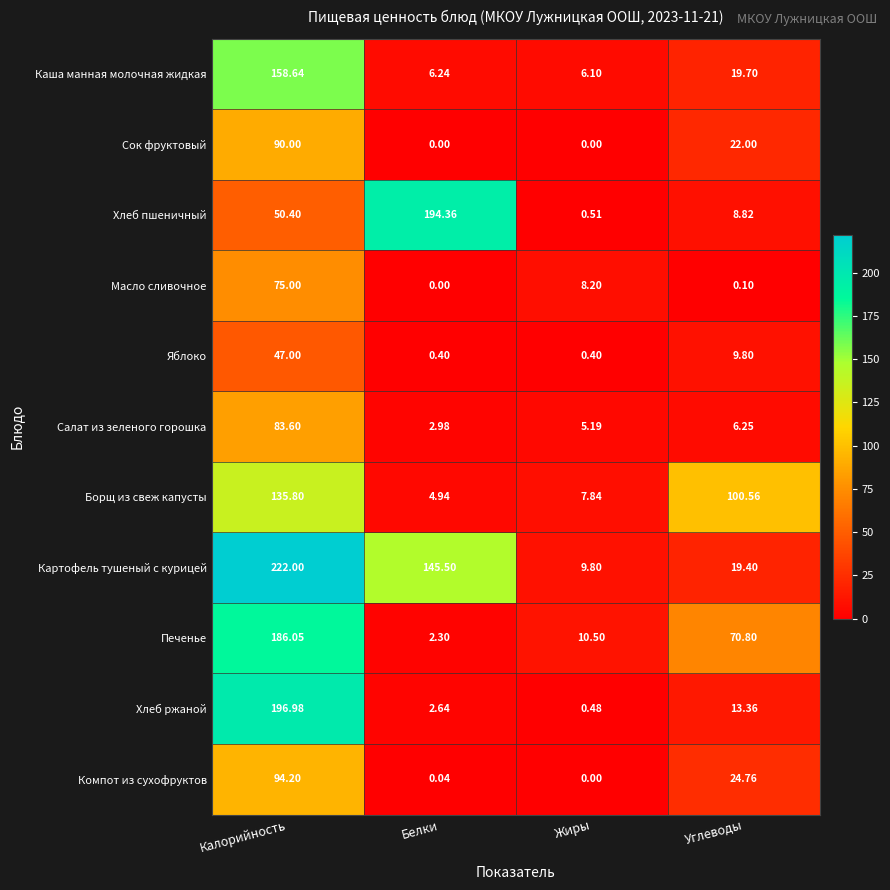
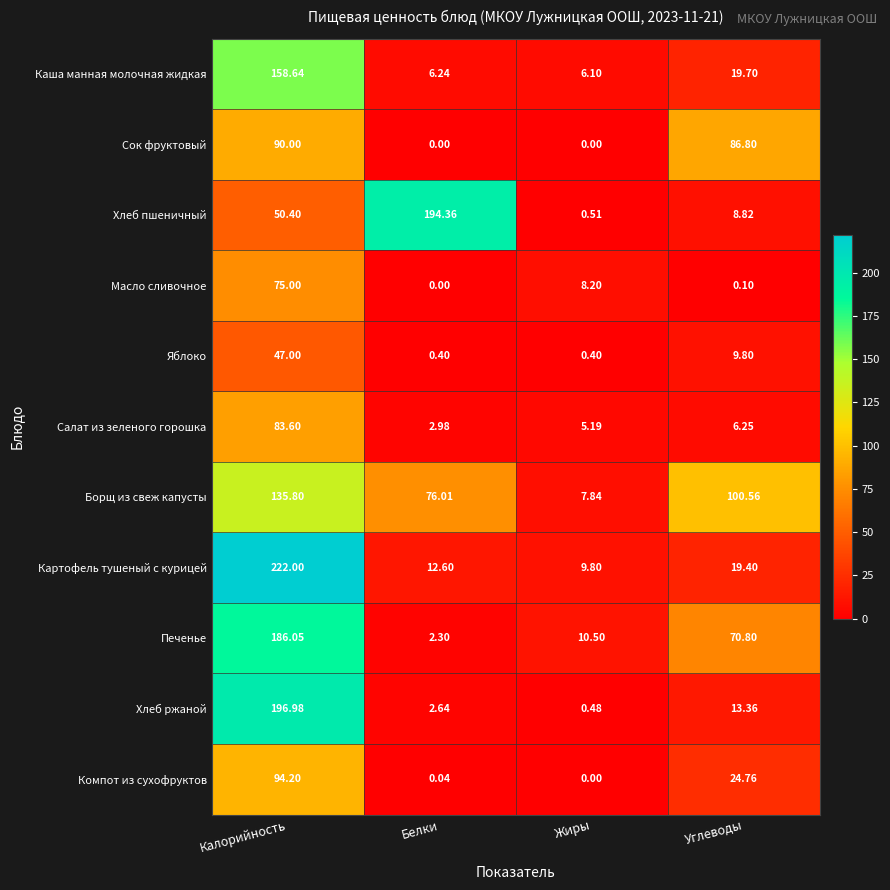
  {
    "Каша манная молочная жидкая": {
      "Калорийность": 158.64,
      "Белки": 6.24,
      "Жиры": 6.10,
      "Углеводы": 19.70
    },
    "Сок фруктовый": {
      "Калорийность": 90.00,
      "Белки": 0.00,
      "Жиры": 0.00,
-     "Углеводы": 22.00
+     "Углеводы": 86.80
    },
    "Хлеб пшеничный": {
      "Калорийность": 50.40,
      "Белки": 194.36,
      "Жиры": 0.51,
      "Углеводы": 8.82
    },
    "Масло сливочное": {
      "Калорийность": 75.00,
      "Белки": 0.00,
      "Жиры": 8.20,
      "Углеводы": 0.10
    },
    "Яблоко": {
      "Калорийность": 47.00,
      "Белки": 0.40,
      "Жиры": 0.40,
      "Углеводы": 9.80
    },
    "Салат из зеленого горошка": {
      "Калорийность": 83.60,
      "Белки": 2.98,
      "Жиры": 5.19,
      "Углеводы": 6.25
    },
    "Борщ из свеж капусты": {
      "Калорийность": 135.80,
-     "Белки": 4.94,
+     "Белки": 76.01,
      "Жиры": 7.84,
      "Углеводы": 100.56
    },
    "Картофель тушеный с курицей": {
      "Калорийность": 222.00,
-     "Белки": 145.50,
+     "Белки": 12.60,
      "Жиры": 9.80,
      "Углеводы": 19.40
    },
    "Печенье": {
      "Калорийность": 186.05,
      "Белки": 2.30,
      "Жиры": 10.50,
      "Углеводы": 70.80
    },
    "Хлеб ржаной": {
      "Калорийность": 196.98,
      "Белки": 2.64,
      "Жиры": 0.48,
      "Углеводы": 13.36
    },
    "Компот из сухофруктов": {
      "Калорийность": 94.20,
      "Белки": 0.04,
      "Жиры": 0.00,
      "Углеводы": 24.76
    }
  }
